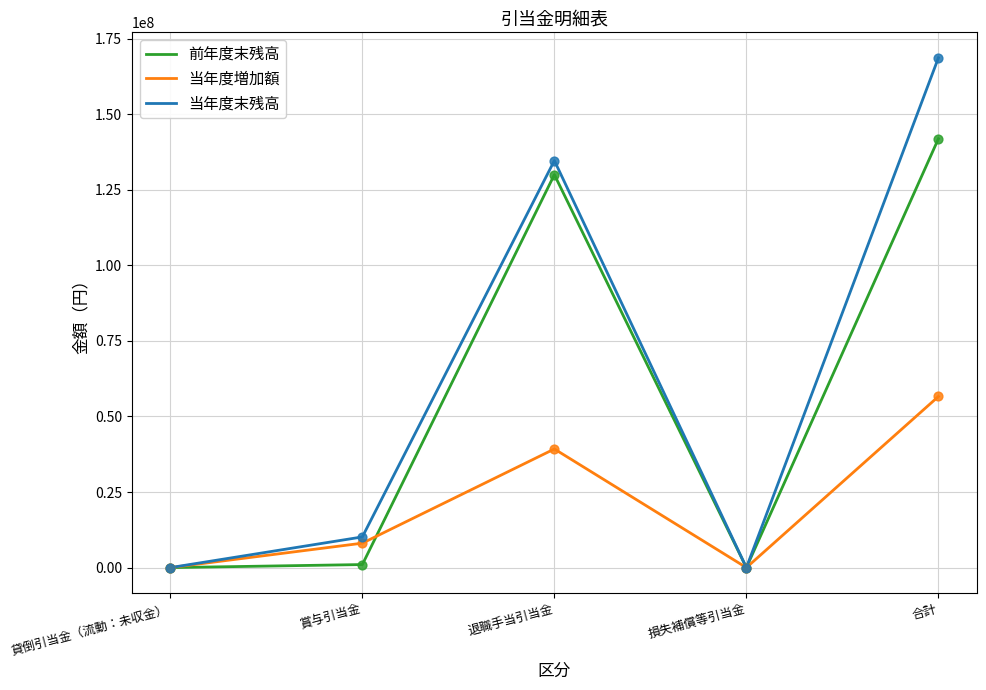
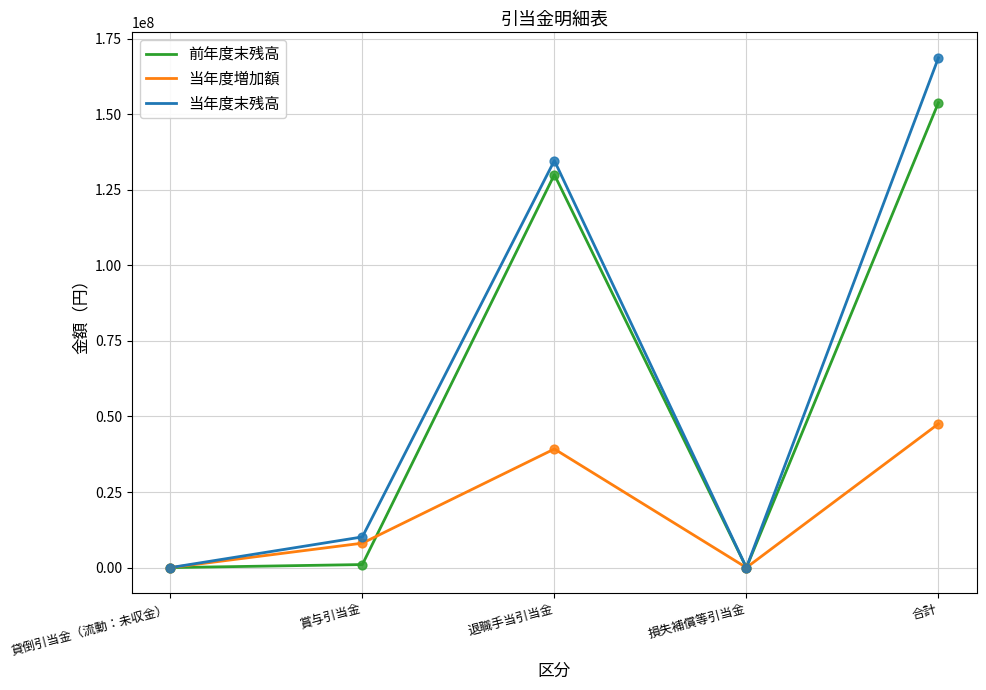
  {
    "前年度末残高": {
      "賞与引当金": 1000000,
      "退職手当引当金": 130000000,
-     "合計": 142000000
+     "合計": 154000000
    },
    "当年度増加額": {
      "賞与引当金": 8000000,
      "退職手当引当金": 39000000,
-     "合計": 57000000
+     "合計": 48000000
    },
    "当年度末残高": {
      "賞与引当金": 10000000,
      "退職手当引当金": 135000000,
      "合計": 169000000
    }
  }
